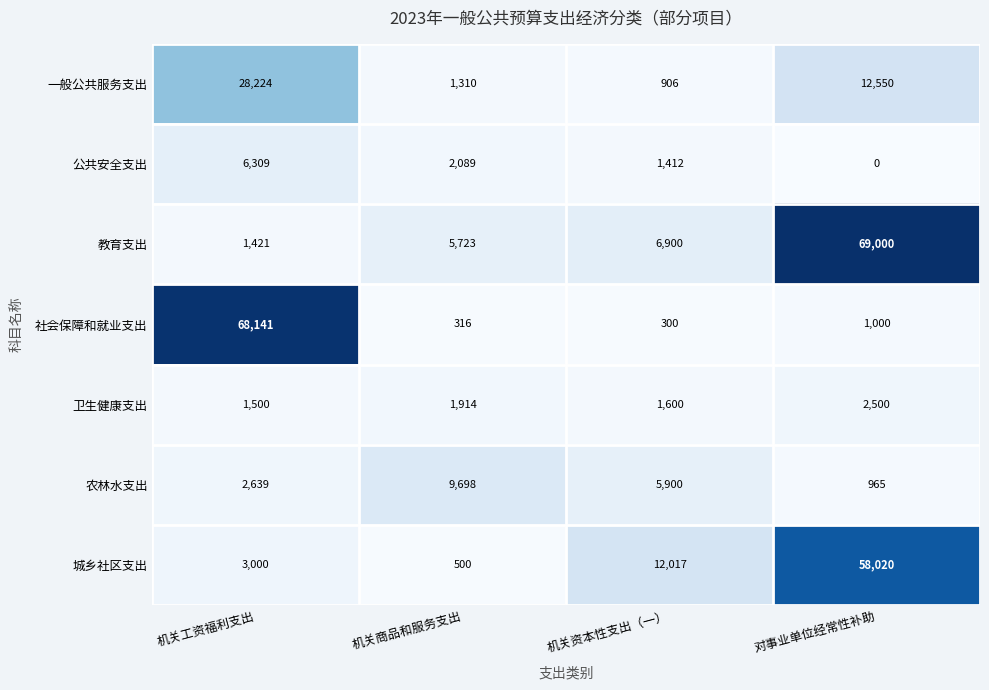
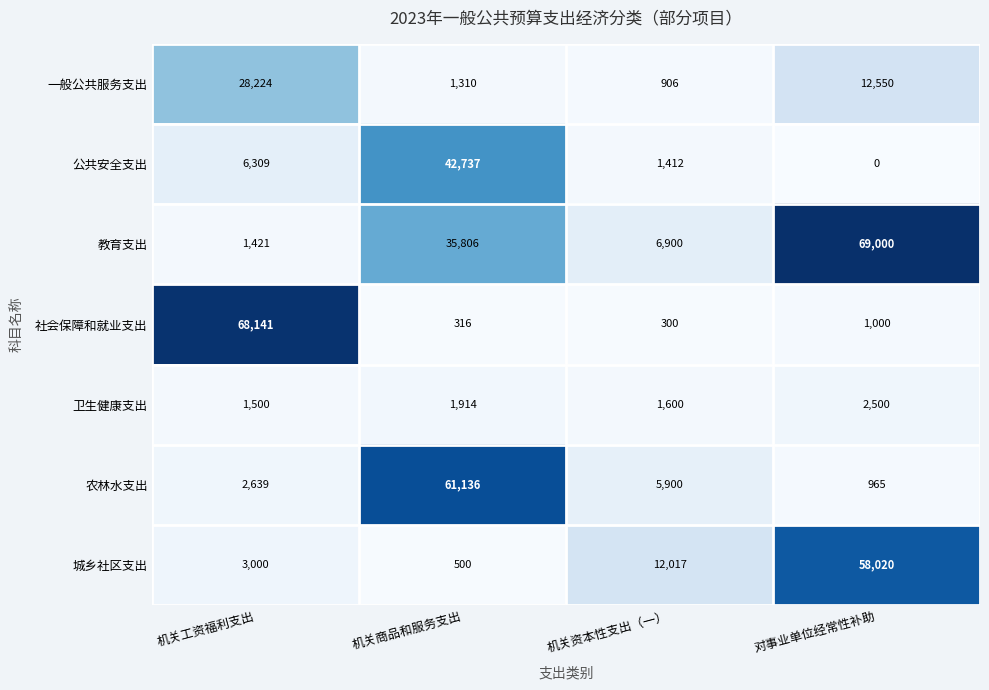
  {
    "一般公共服务支出": {
      "机关工资福利支出": "28,224",
      "机关商品和服务支出": "1,310",
      "机关资本性支出（一）": "906",
      "对事业单位经常性补助": "12,550"
    },
    "公共安全支出": {
      "机关工资福利支出": "6,309",
-     "机关商品和服务支出": "2,089",
+     "机关商品和服务支出": "42,737",
      "机关资本性支出（一）": "1,412",
      "对事业单位经常性补助": "0"
    },
    "教育支出": {
      "机关工资福利支出": "1,421",
-     "机关商品和服务支出": "5,723",
+     "机关商品和服务支出": "35,806",
      "机关资本性支出（一）": "6,900",
      "对事业单位经常性补助": "69,000"
    },
    "社会保障和就业支出": {
      "机关工资福利支出": "68,141",
      "机关商品和服务支出": "316",
      "机关资本性支出（一）": "300",
      "对事业单位经常性补助": "1,000"
    },
    "卫生健康支出": {
      "机关工资福利支出": "1,500",
      "机关商品和服务支出": "1,914",
      "机关资本性支出（一）": "1,600",
      "对事业单位经常性补助": "2,500"
    },
    "农林水支出": {
      "机关工资福利支出": "2,639",
-     "机关商品和服务支出": "9,698",
+     "机关商品和服务支出": "61,136",
      "机关资本性支出（一）": "5,900",
      "对事业单位经常性补助": "965"
    },
    "城乡社区支出": {
      "机关工资福利支出": "3,000",
      "机关商品和服务支出": "500",
      "机关资本性支出（一）": "12,017",
      "对事业单位经常性补助": "58,020"
    }
  }
